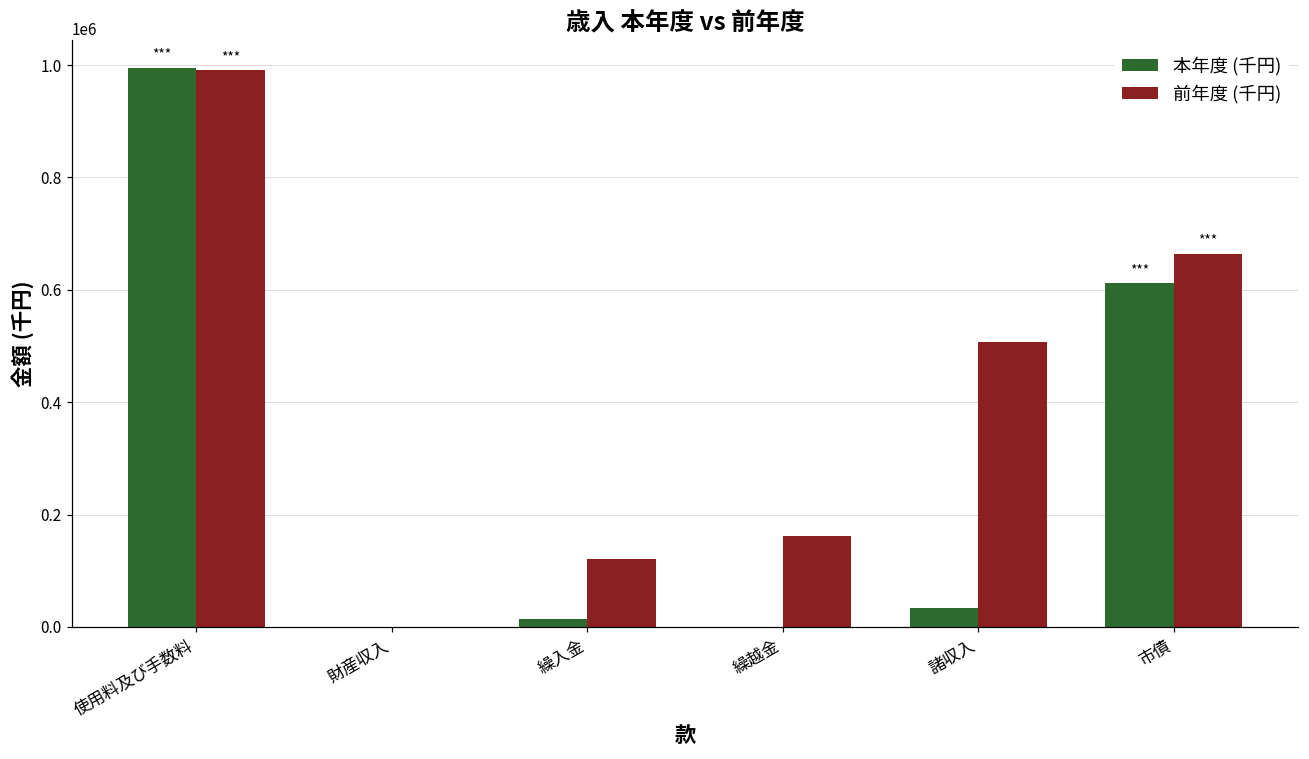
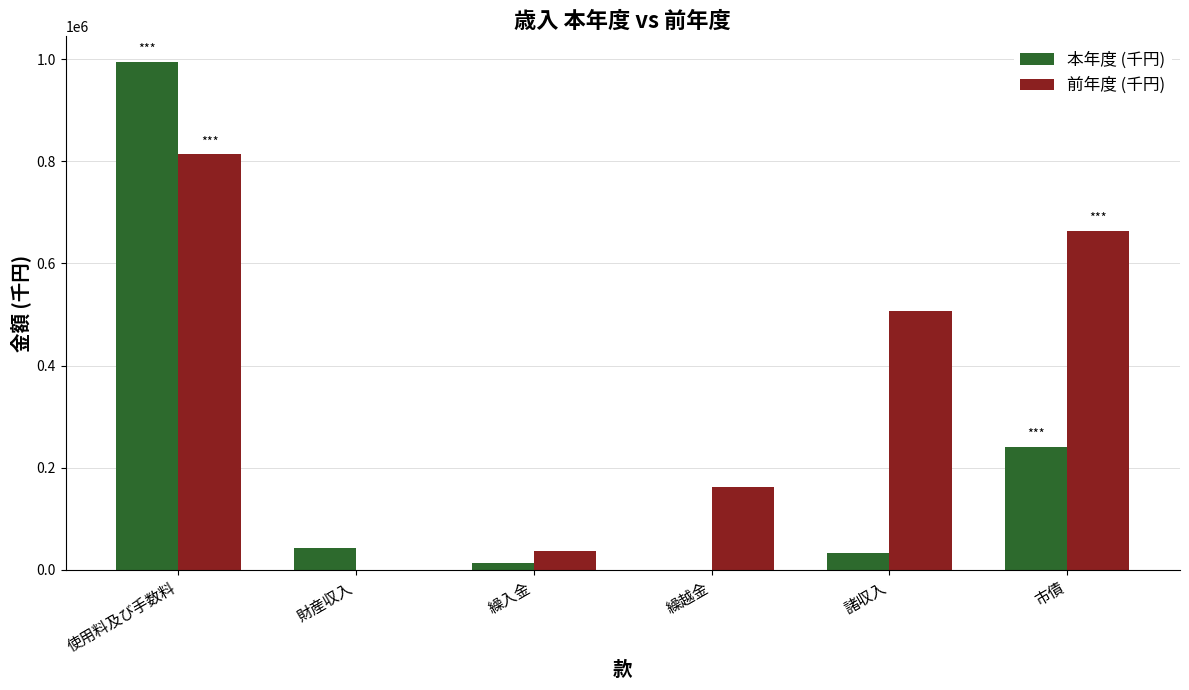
  {
    "本年度 (千円)": {
      "使用料及び手数料": 990000,
-     "財産収入": 0,
+     "財産収入": 40000,
      "繰入金": 10000,
      "諸収入": 30000,
-     "市債": 610000
+     "市債": 240000
    },
    "前年度 (千円)": {
-     "使用料及び手数料": 990000,
-     "繰入金": 120000,
+     "使用料及び手数料": 810000,
+     "繰入金": 40000,
      "繰越金": 160000,
      "諸収入": 510000,
      "市債": 660000
    }
  }
